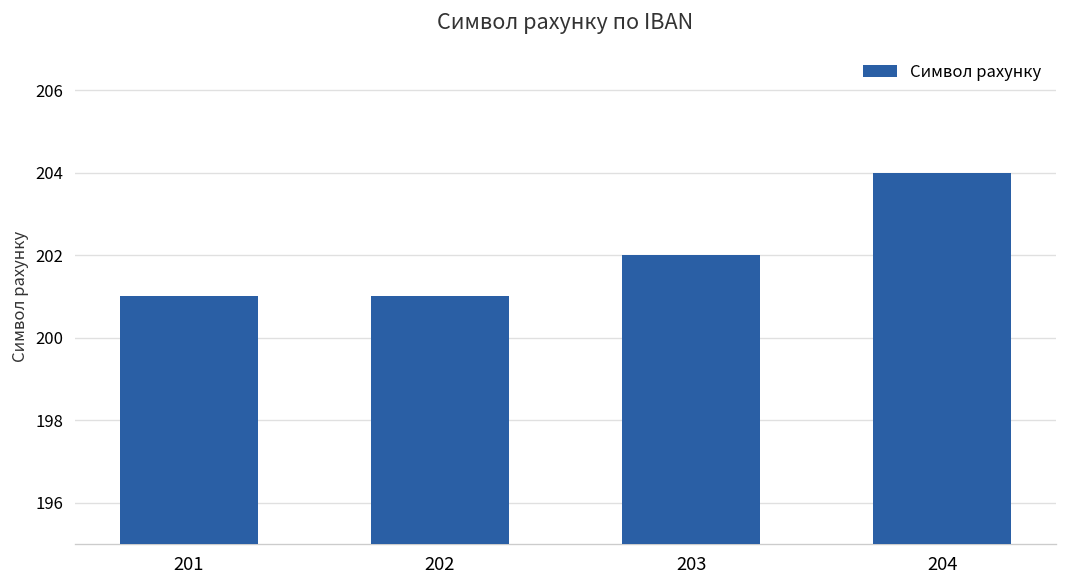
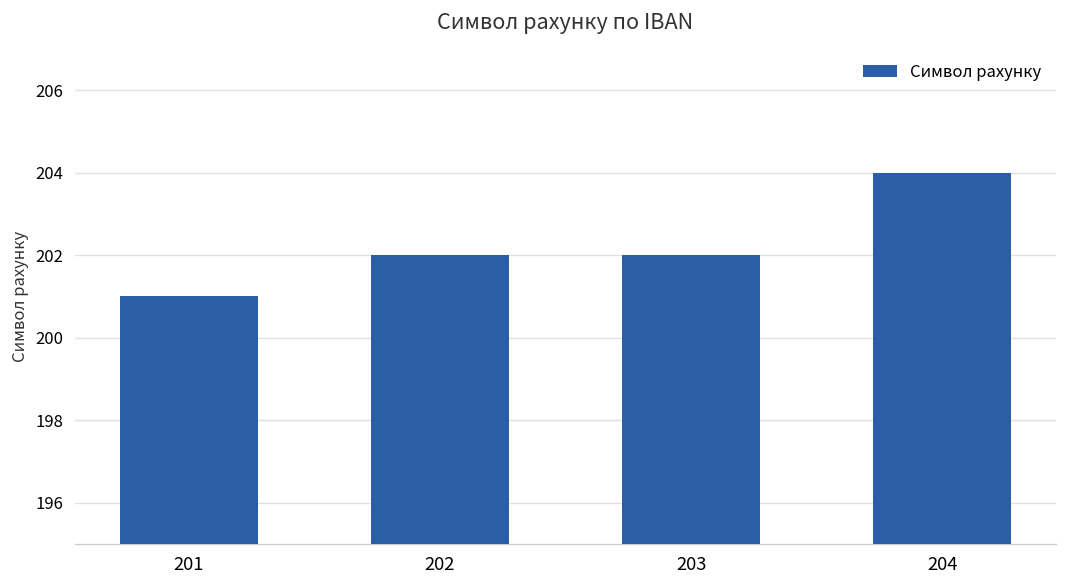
  {
    "201": 201,
-   "202": 201,
+   "202": 202,
    "203": 202,
    "204": 204
  }
